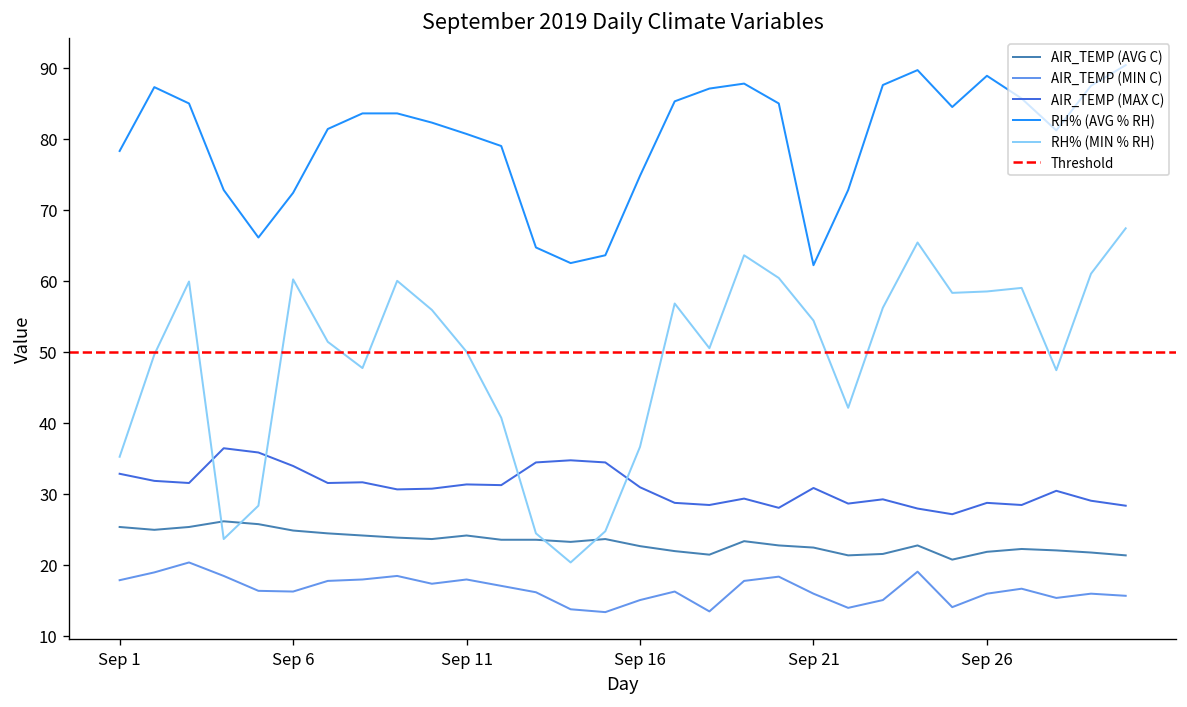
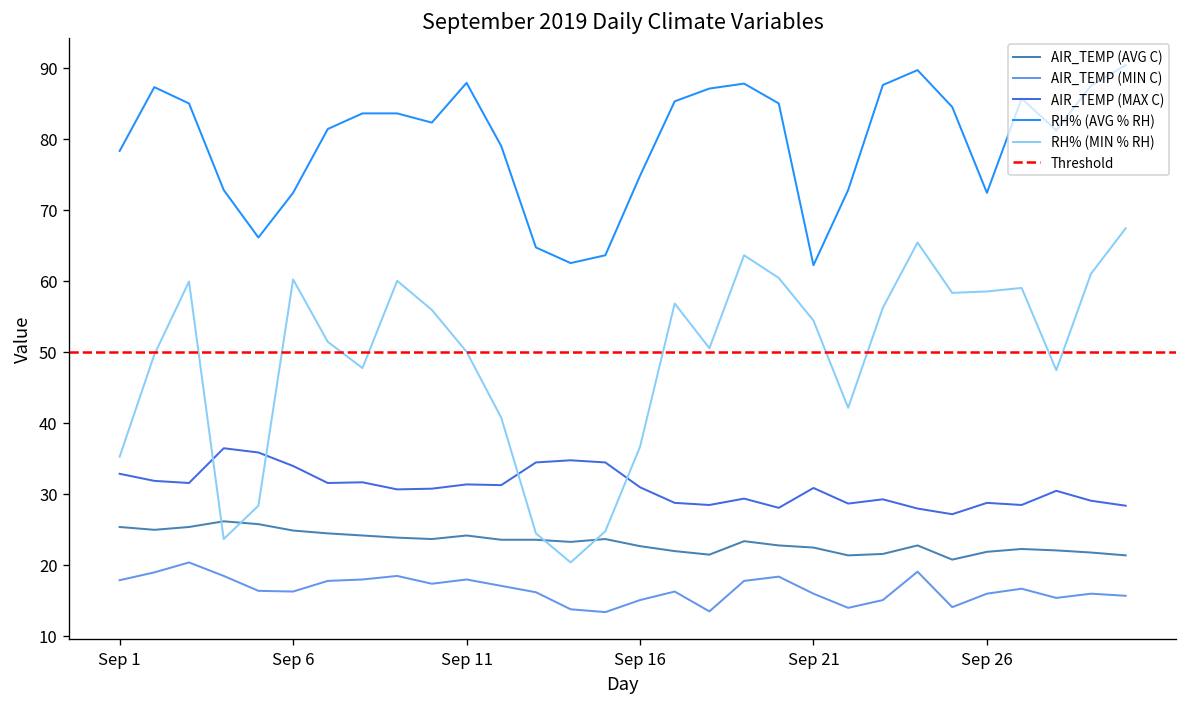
  {
    "RH% (AVG % RH)": {
      "Sep 1": 78,
      "Sep 6": 72,
-     "Sep 11": 81,
+     "Sep 11": 88,
      "Sep 16": 75,
      "Sep 21": 62,
-     "Sep 26": 89
+     "Sep 26": 72
    },
    "RH% (MIN % RH)": {
      "Sep 1": 35,
      "Sep 6": 60,
      "Sep 11": 50,
      "Sep 16": 37,
      "Sep 21": 54,
      "Sep 26": 59
    }
  }
